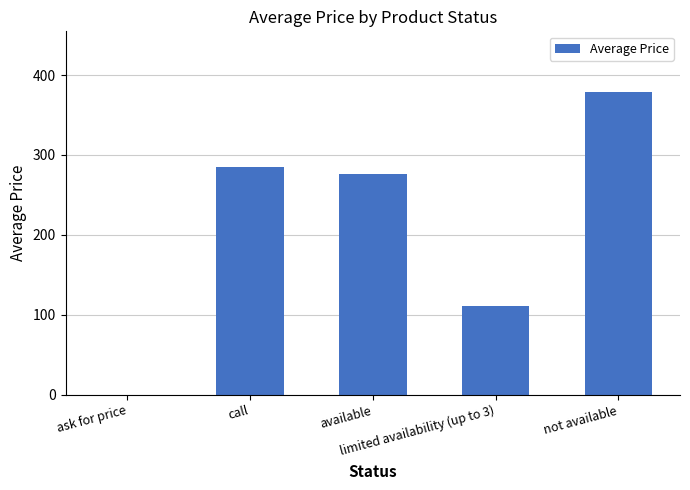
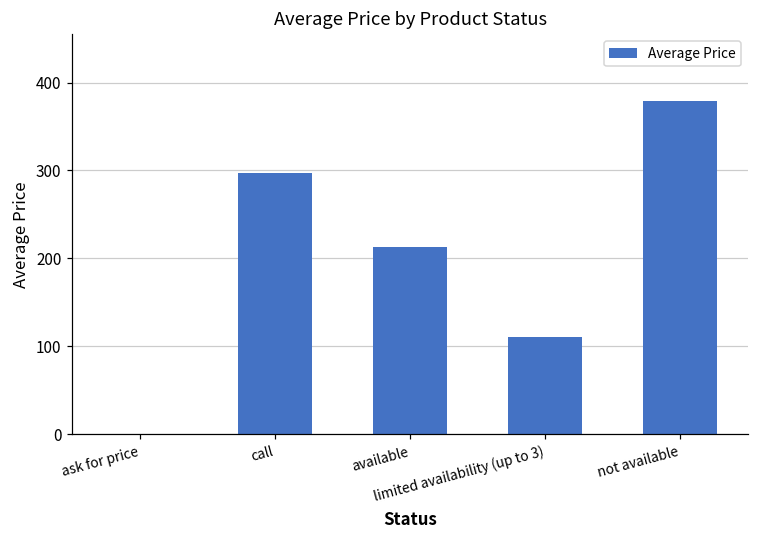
  {
    "ask for price": 0,
-   "call": 290,
-   "available": 280,
+   "call": 300,
+   "available": 210,
    "limited availability (up to 3)": 110,
    "not available": 380
  }
